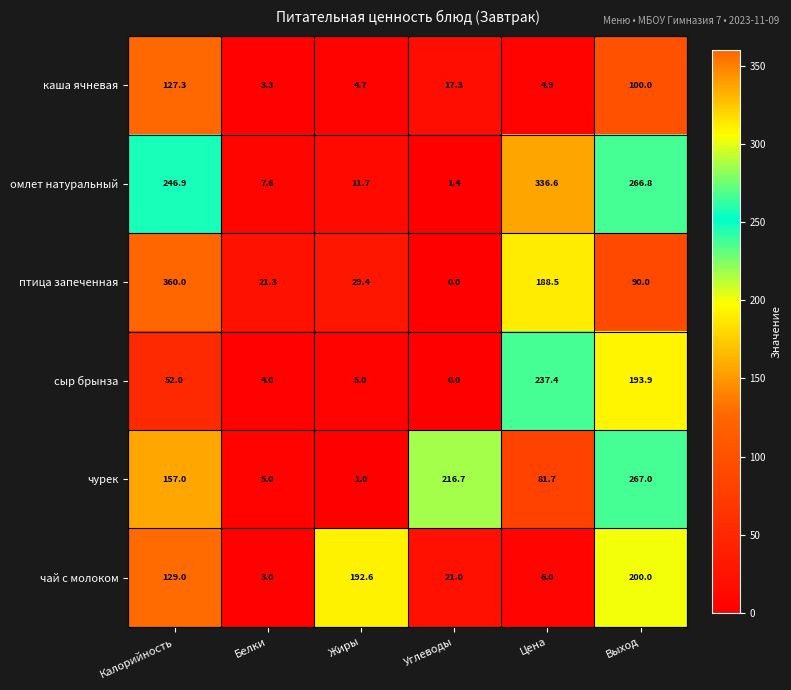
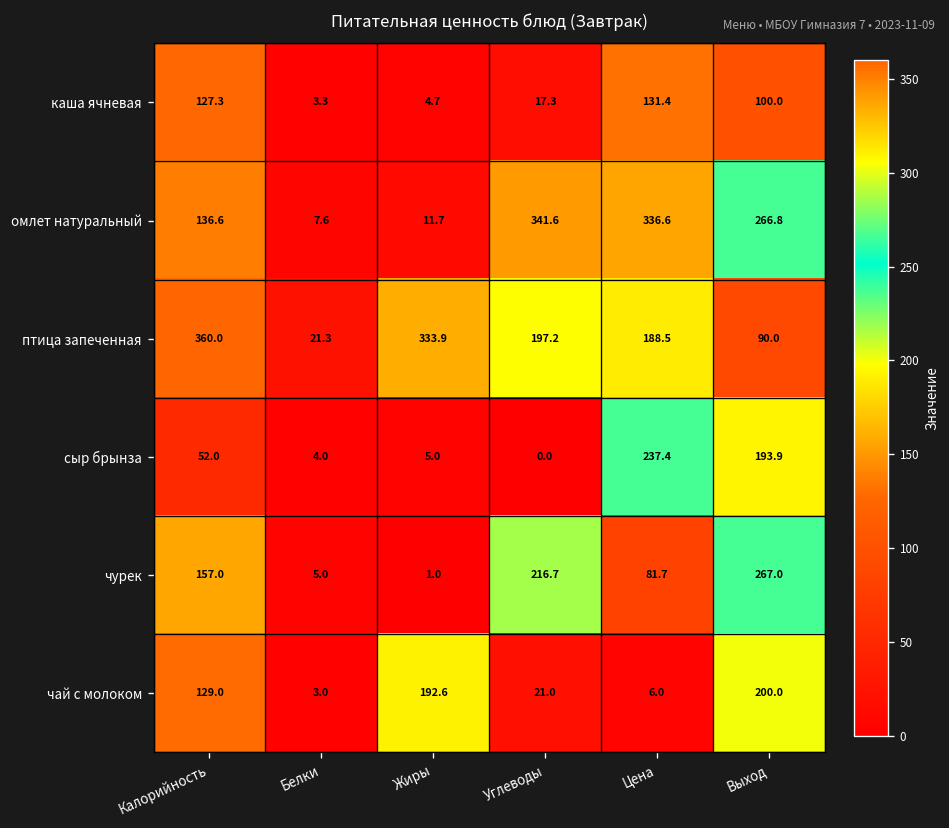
  {
    "каша ячневая": {
      "Калорийность": 127.3,
      "Белки": 3.3,
      "Жиры": 4.7,
      "Углеводы": 17.3,
-     "Цена": 4.9,
+     "Цена": 131.4,
      "Выход": 100.0
    },
    "омлет натуральный": {
-     "Калорийность": 246.9,
+     "Калорийность": 136.6,
      "Белки": 7.6,
      "Жиры": 11.7,
-     "Углеводы": 1.4,
+     "Углеводы": 341.6,
      "Цена": 336.6,
      "Выход": 266.8
    },
    "птица запеченная": {
      "Калорийность": 360.0,
      "Белки": 21.3,
-     "Жиры": 29.4,
-     "Углеводы": 0.0,
+     "Жиры": 333.9,
+     "Углеводы": 197.2,
      "Цена": 188.5,
      "Выход": 90.0
    },
    "сыр брынза": {
      "Калорийность": 52.0,
      "Белки": 4.0,
      "Жиры": 5.0,
      "Углеводы": 0.0,
      "Цена": 237.4,
      "Выход": 193.9
    },
    "чурек": {
      "Калорийность": 157.0,
      "Белки": 5.0,
      "Жиры": 1.0,
      "Углеводы": 216.7,
      "Цена": 81.7,
      "Выход": 267.0
    },
    "чай с молоком": {
      "Калорийность": 129.0,
      "Белки": 3.0,
      "Жиры": 192.6,
      "Углеводы": 21.0,
      "Цена": 6.0,
      "Выход": 200.0
    }
  }
